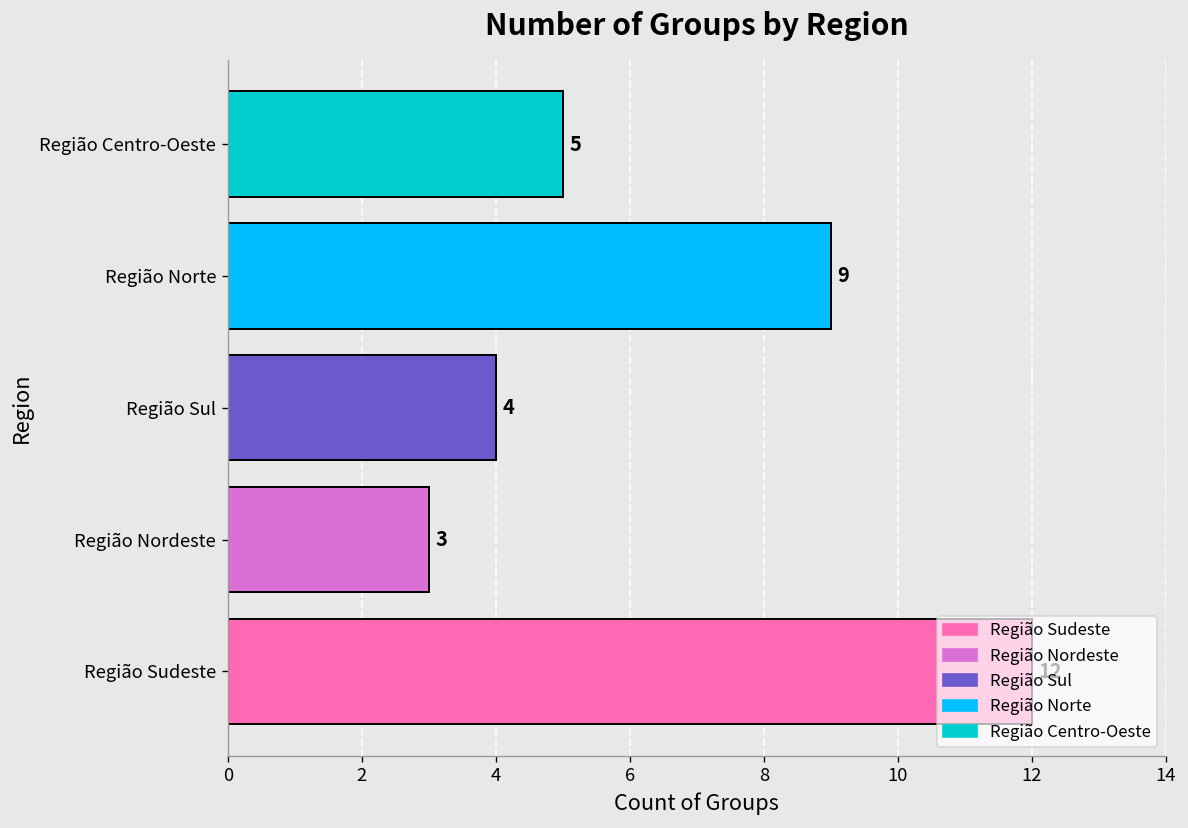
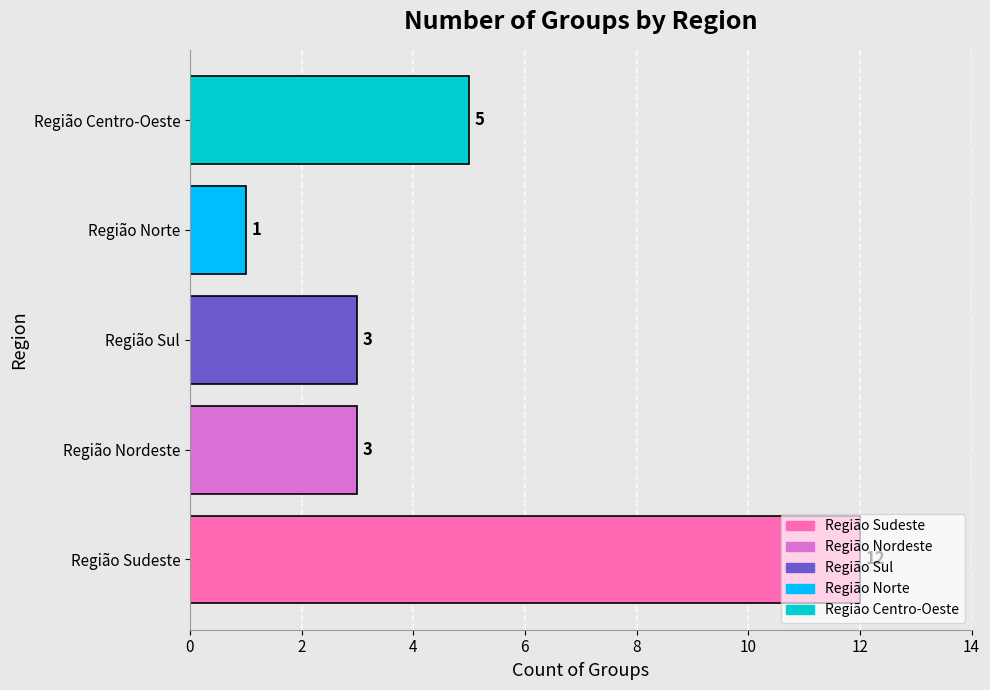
  {
    "Região Centro-Oeste": 5,
-   "Região Norte": 9,
-   "Região Sul": 4,
+   "Região Norte": 1,
+   "Região Sul": 3,
    "Região Nordeste": 3
  }
